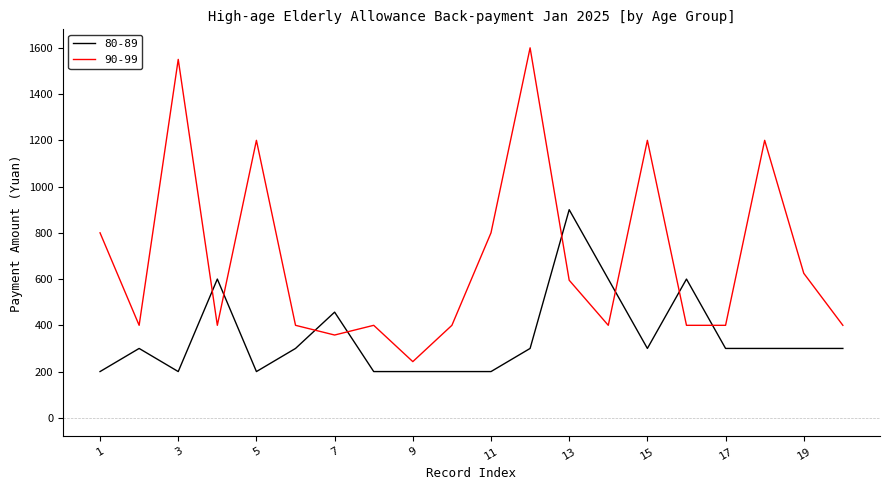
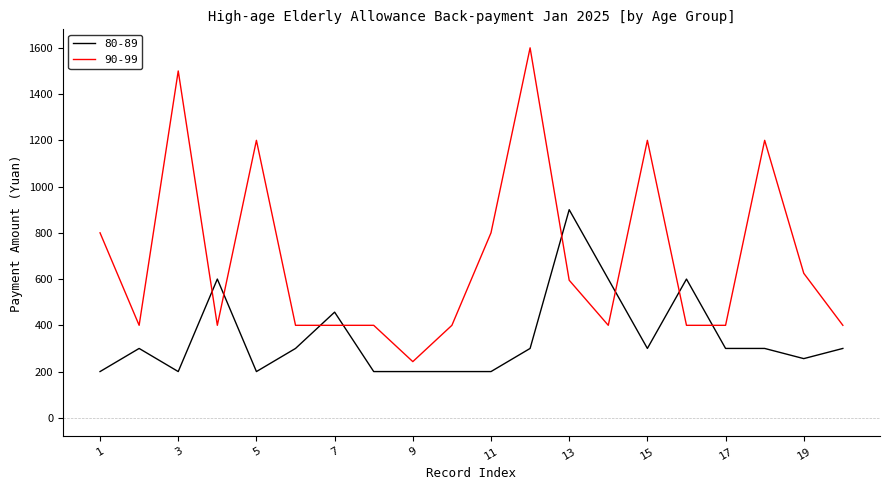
  {
    "80-89": {
      "1": 200,
      "3": 200,
      "5": 200,
      "7": 460,
      "9": 200,
      "11": 200,
      "13": 900,
      "15": 300,
      "17": 300,
-     "19": 300
+     "19": 260
    },
    "90-99": {
      "1": 800,
-     "3": 1550,
+     "3": 1500,
      "5": 1200,
-     "7": 360,
+     "7": 400,
      "9": 240,
      "11": 800,
      "13": 600,
      "15": 1200,
      "17": 400,
      "19": 630
    }
  }
